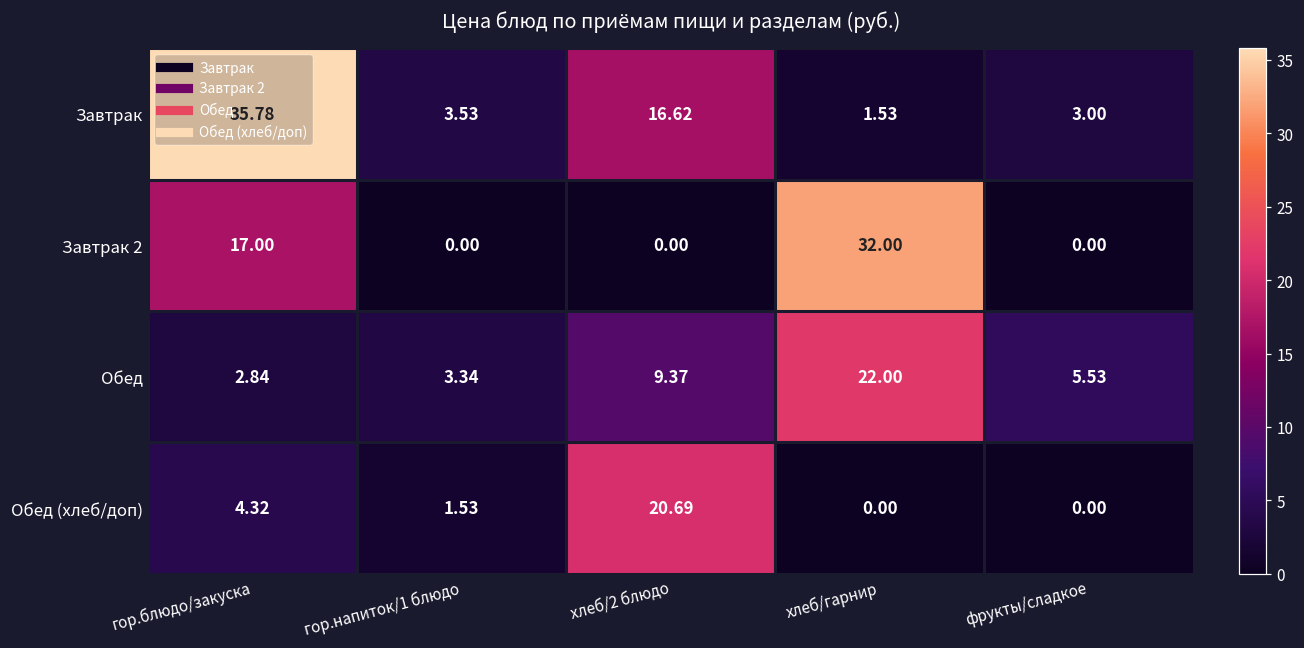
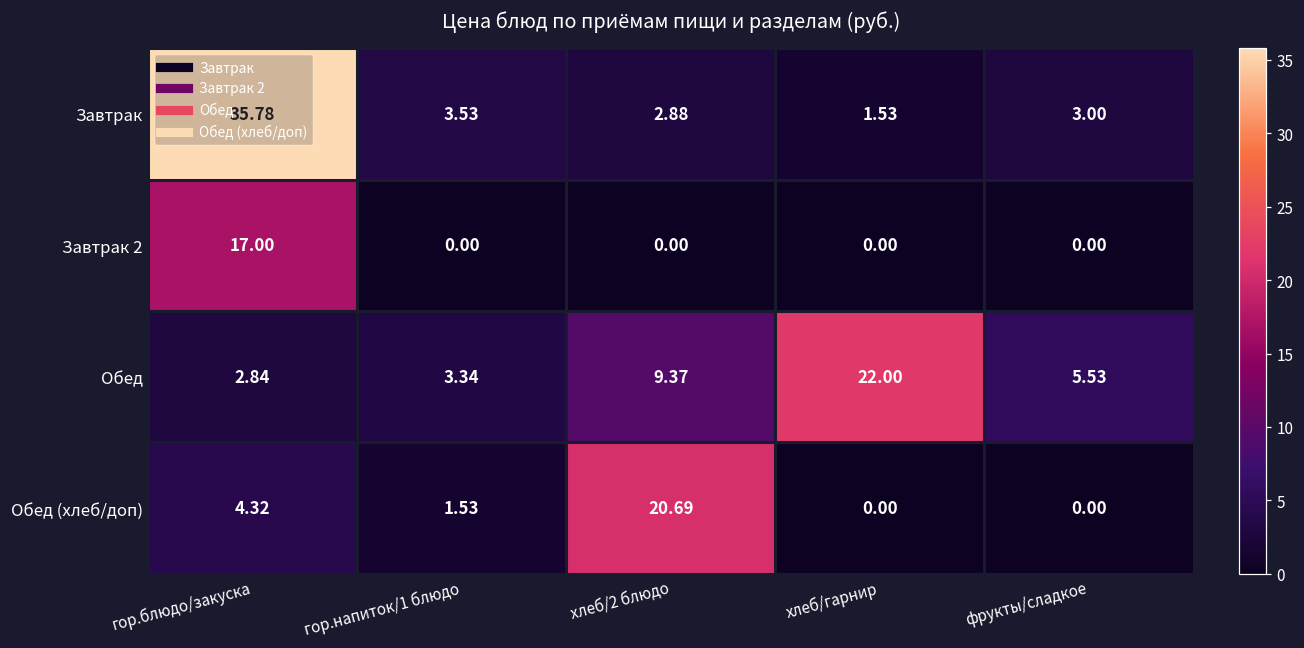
  {
    "Завтрак": {
      "гор.напиток/1 блюдо": 3.53,
-     "хлеб/2 блюдо": 16.62,
+     "хлеб/2 блюдо": 2.88,
      "хлеб/гарнир": 1.53,
      "фрукты/сладкое": 3.00
    },
    "Завтрак 2": {
      "гор.блюдо/закуска": 17.00,
      "гор.напиток/1 блюдо": 0.00,
      "хлеб/2 блюдо": 0.00,
-     "хлеб/гарнир": 32.00,
+     "хлеб/гарнир": 0.00,
      "фрукты/сладкое": 0.00
    },
    "Обед": {
      "гор.блюдо/закуска": 2.84,
      "гор.напиток/1 блюдо": 3.34,
      "хлеб/2 блюдо": 9.37,
      "хлеб/гарнир": 22.00,
      "фрукты/сладкое": 5.53
    },
    "Обед (хлеб/доп)": {
      "гор.блюдо/закуска": 4.32,
      "гор.напиток/1 блюдо": 1.53,
      "хлеб/2 блюдо": 20.69,
      "хлеб/гарнир": 0.00,
      "фрукты/сладкое": 0.00
    }
  }
